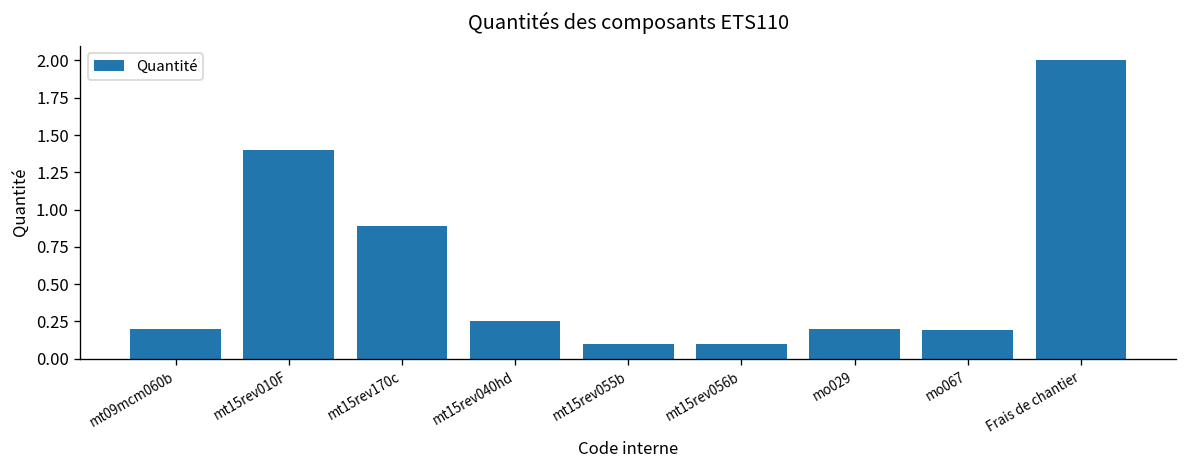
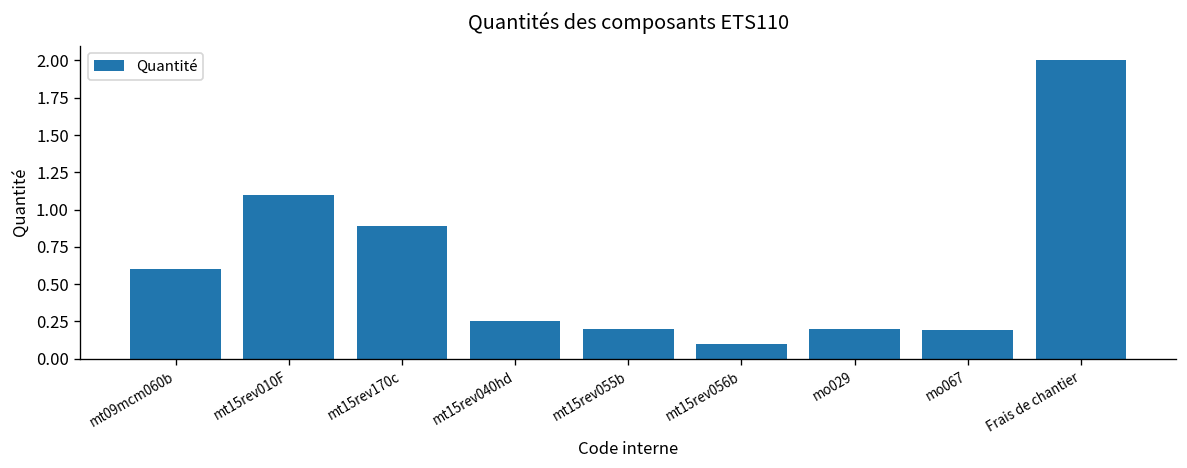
  {
-   "mt09mcm060b": 0.2,
-   "mt15rev010F": 1.4,
+   "mt09mcm060b": 0.6,
+   "mt15rev010F": 1.1,
    "mt15rev170c": 0.9,
    "mt15rev040hd": 0.25,
-   "mt15rev055b": 0.1,
+   "mt15rev055b": 0.2,
    "mt15rev056b": 0.1,
    "mo029": 0.2,
    "mo067": 0.2,
    "Frais de chantier": 2.0
  }
